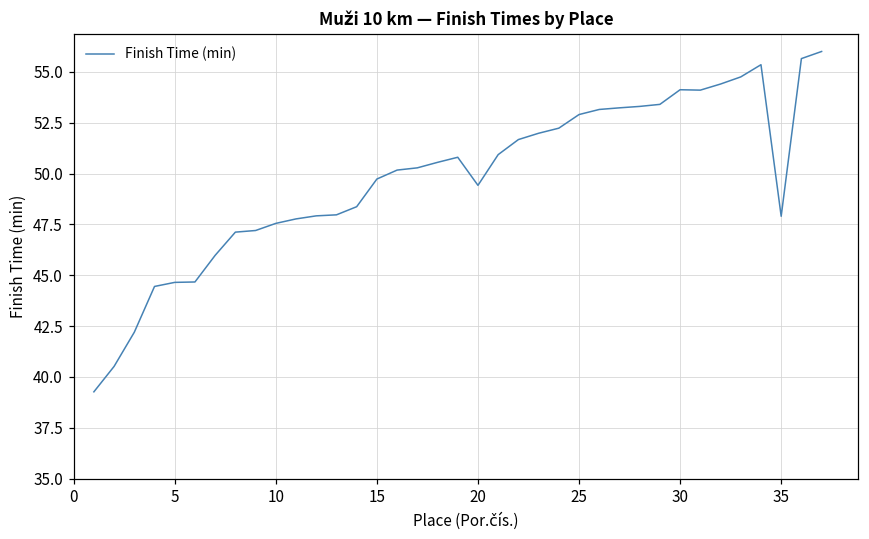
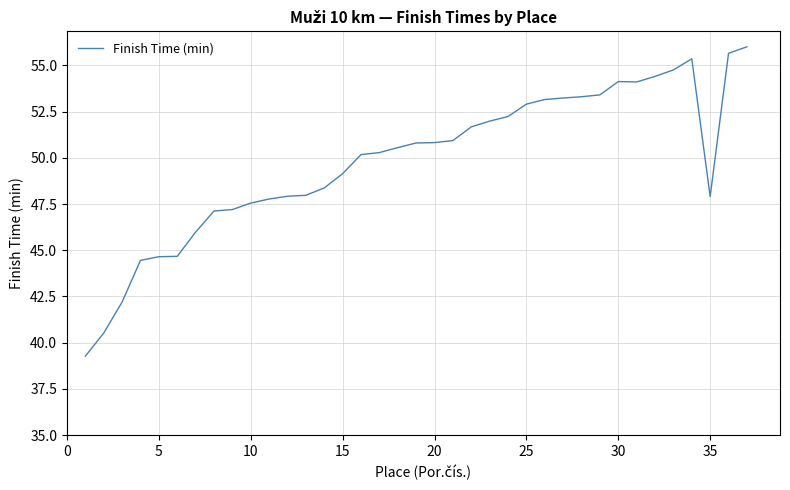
  {
    "5": 44.7,
    "10": 47.6,
-   "15": 49.7,
-   "20": 49.4,
+   "15": 49.1,
+   "20": 50.8,
    "25": 52.9,
    "30": 54.1,
    "35": 47.9
  }
